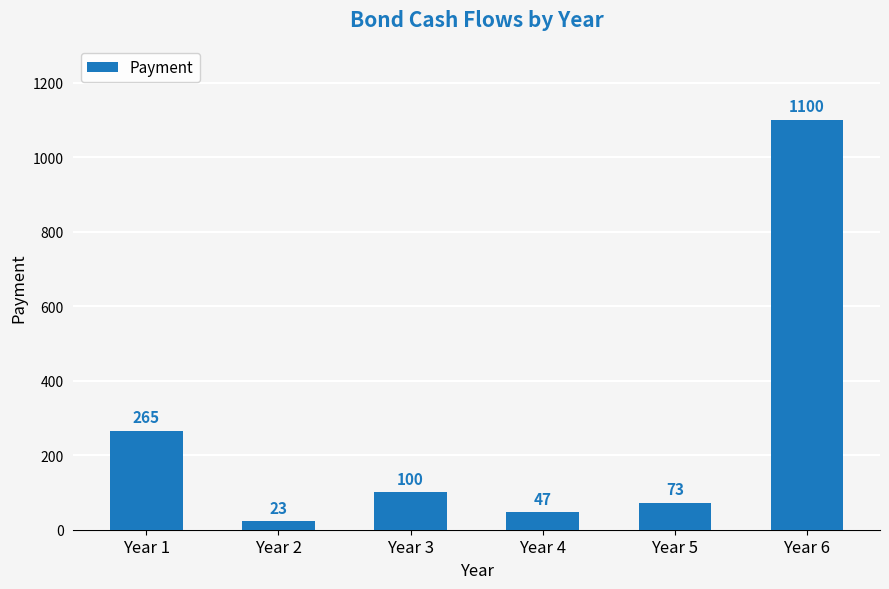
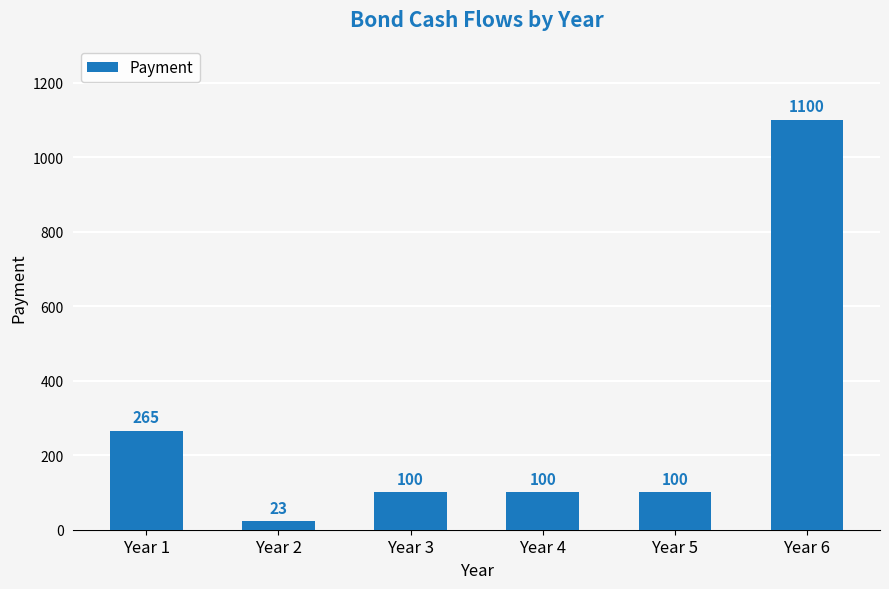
  {
    "Year 1": 265,
    "Year 2": 23,
    "Year 3": 100,
-   "Year 4": 47,
-   "Year 5": 73,
+   "Year 4": 100,
+   "Year 5": 100,
    "Year 6": 1100
  }
